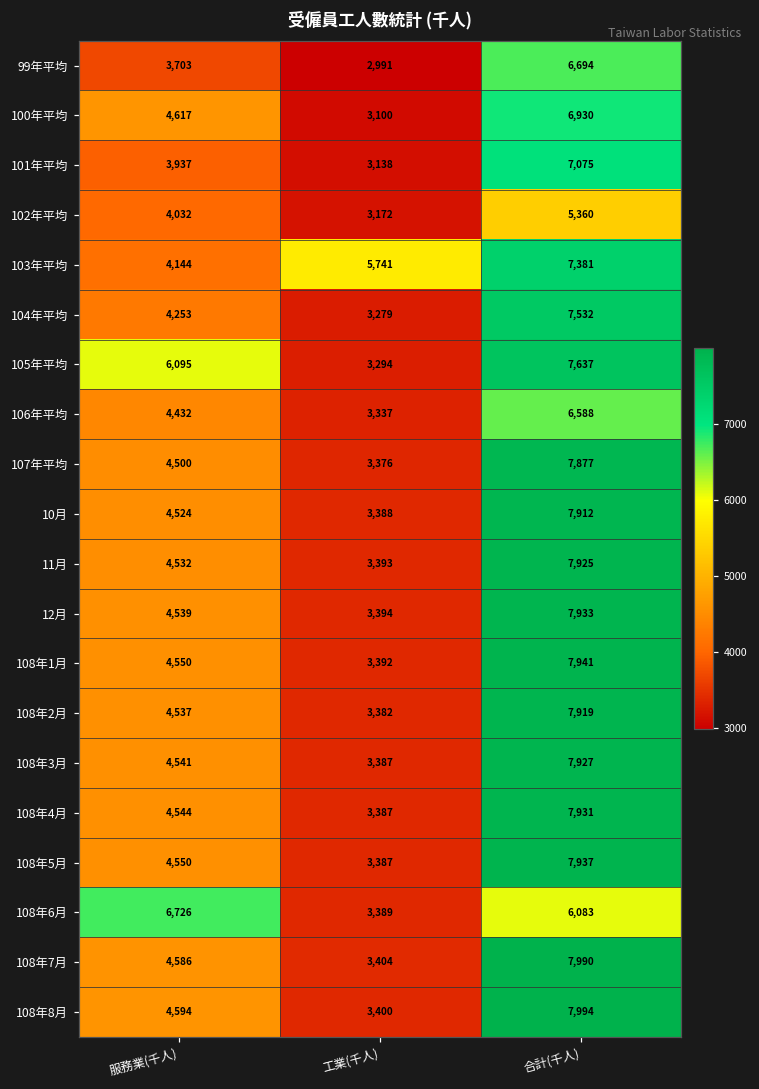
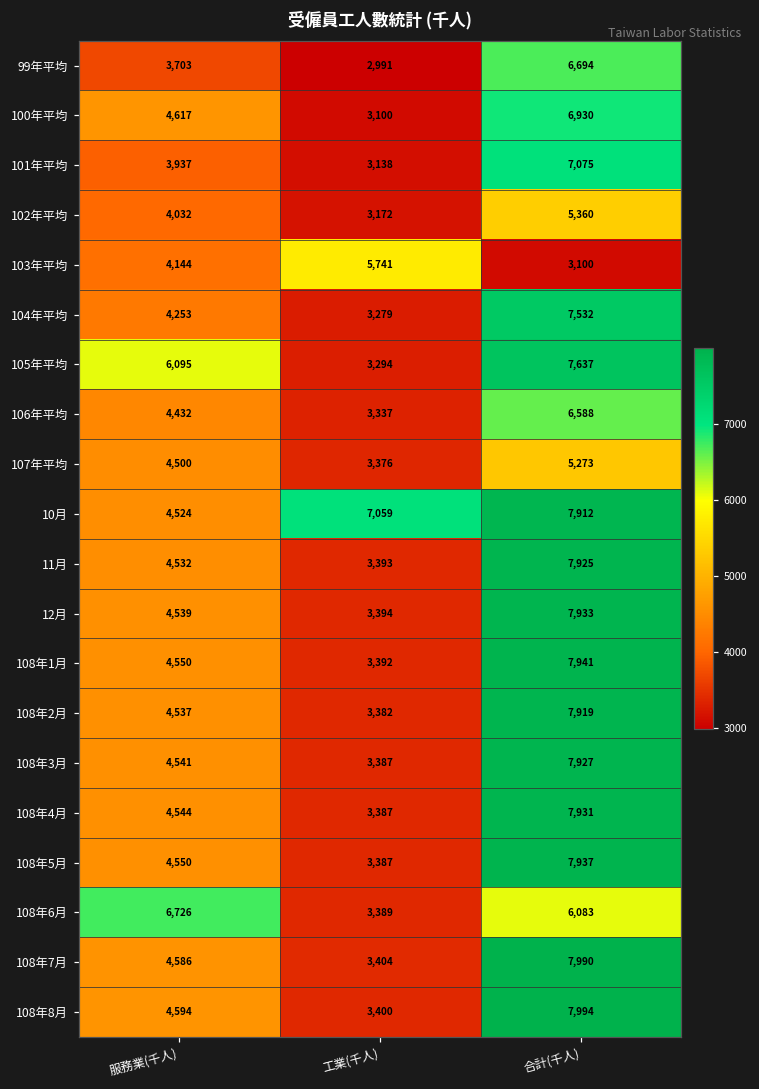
  {
    "99年平均": {
      "服務業(千人)": "3,703",
      "工業(千人)": "2,991",
      "合計(千人)": "6,694"
    },
    "100年平均": {
      "服務業(千人)": "4,617",
      "工業(千人)": "3,100",
      "合計(千人)": "6,930"
    },
    "101年平均": {
      "服務業(千人)": "3,937",
      "工業(千人)": "3,138",
      "合計(千人)": "7,075"
    },
    "102年平均": {
      "服務業(千人)": "4,032",
      "工業(千人)": "3,172",
      "合計(千人)": "5,360"
    },
    "103年平均": {
      "服務業(千人)": "4,144",
      "工業(千人)": "5,741",
-     "合計(千人)": "7,381"
+     "合計(千人)": "3,100"
    },
    "104年平均": {
      "服務業(千人)": "4,253",
      "工業(千人)": "3,279",
      "合計(千人)": "7,532"
    },
    "105年平均": {
      "服務業(千人)": "6,095",
      "工業(千人)": "3,294",
      "合計(千人)": "7,637"
    },
    "106年平均": {
      "服務業(千人)": "4,432",
      "工業(千人)": "3,337",
      "合計(千人)": "6,588"
    },
    "107年平均": {
      "服務業(千人)": "4,500",
      "工業(千人)": "3,376",
-     "合計(千人)": "7,877"
+     "合計(千人)": "5,273"
    },
    "10月": {
      "服務業(千人)": "4,524",
-     "工業(千人)": "3,388",
+     "工業(千人)": "7,059",
      "合計(千人)": "7,912"
    },
    "11月": {
      "服務業(千人)": "4,532",
      "工業(千人)": "3,393",
      "合計(千人)": "7,925"
    },
    "12月": {
      "服務業(千人)": "4,539",
      "工業(千人)": "3,394",
      "合計(千人)": "7,933"
    },
    "108年1月": {
      "服務業(千人)": "4,550",
      "工業(千人)": "3,392",
      "合計(千人)": "7,941"
    },
    "108年2月": {
      "服務業(千人)": "4,537",
      "工業(千人)": "3,382",
      "合計(千人)": "7,919"
    },
    "108年3月": {
      "服務業(千人)": "4,541",
      "工業(千人)": "3,387",
      "合計(千人)": "7,927"
    },
    "108年4月": {
      "服務業(千人)": "4,544",
      "工業(千人)": "3,387",
      "合計(千人)": "7,931"
    },
    "108年5月": {
      "服務業(千人)": "4,550",
      "工業(千人)": "3,387",
      "合計(千人)": "7,937"
    },
    "108年6月": {
      "服務業(千人)": "6,726",
      "工業(千人)": "3,389",
      "合計(千人)": "6,083"
    },
    "108年7月": {
      "服務業(千人)": "4,586",
      "工業(千人)": "3,404",
      "合計(千人)": "7,990"
    },
    "108年8月": {
      "服務業(千人)": "4,594",
      "工業(千人)": "3,400",
      "合計(千人)": "7,994"
    }
  }
